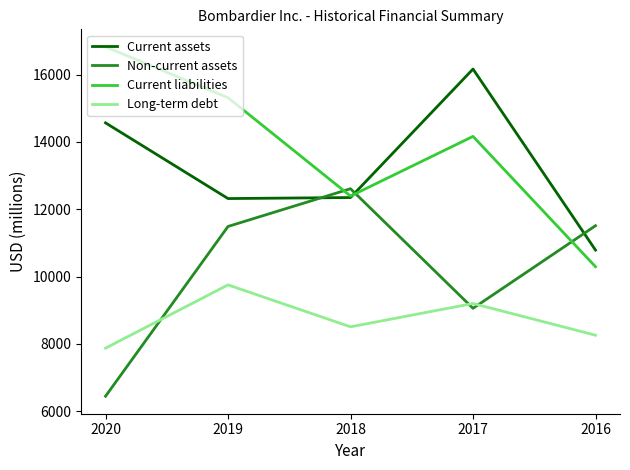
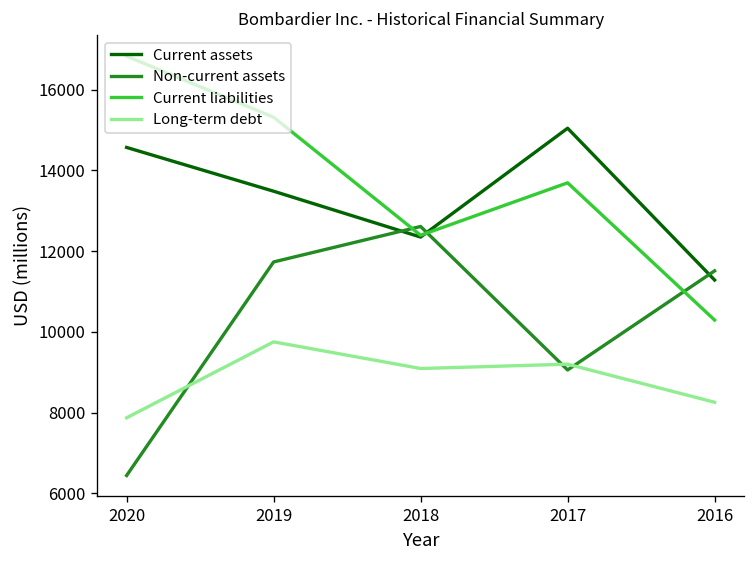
  {
    "Current assets": {
      "2020": 14600,
-     "2019": 12300,
-     "2017": 16200,
-     "2016": 10800
+     "2019": 13500,
+     "2017": 15000,
+     "2016": 11300
    },
    "Non-current assets": {
      "2020": 6400,
-     "2019": 11500,
+     "2019": 11700,
      "2018": 12600,
      "2017": 9100,
      "2016": 11500
    },
    "Current liabilities": {
-     "2017": 14200,
+     "2017": 13700,
      "2016": 10300
    },
    "Long-term debt": {
      "2020": 7900,
      "2019": 9800,
-     "2018": 8500,
+     "2018": 9100,
      "2017": 9200,
      "2016": 8300
    }
  }
